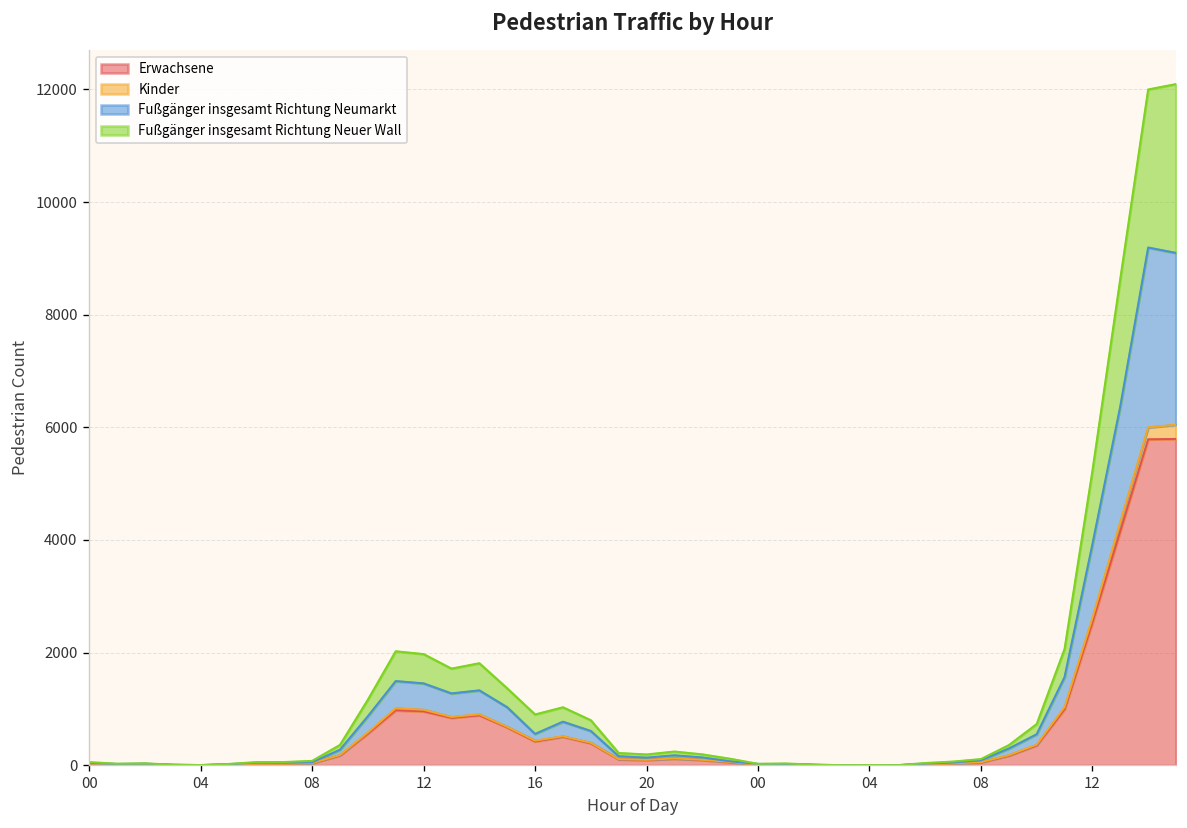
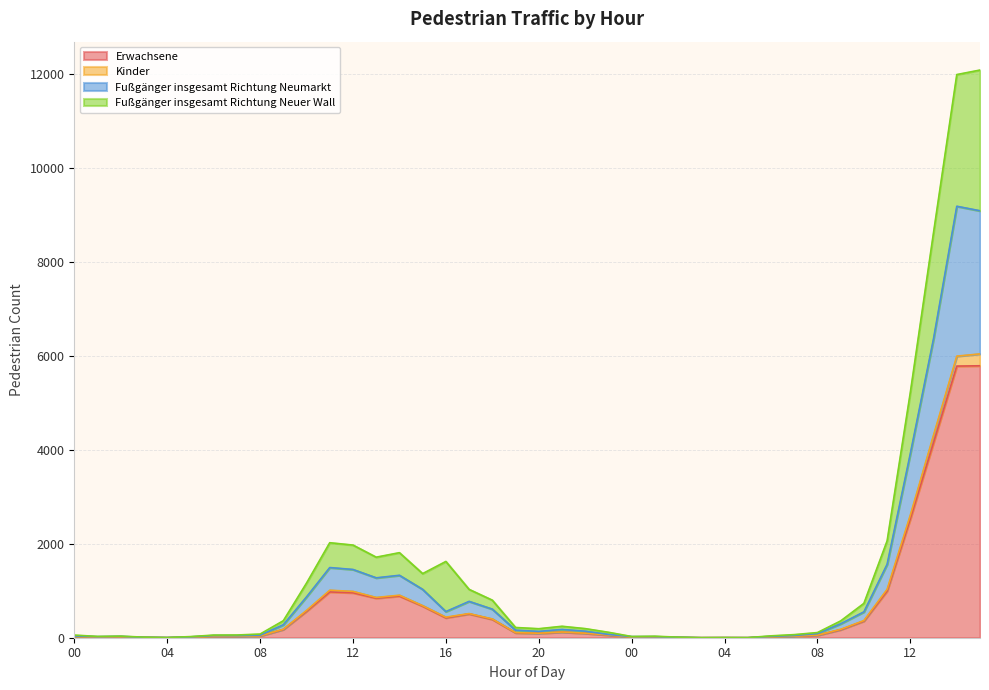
  {
    "Fußgänger insgesamt Richtung Neumarkt": {
      "16": 100
    },
    "Fußgänger insgesamt Richtung Neuer Wall": {
-     "16": 300,
+     "16": 1100,
      "20": 100
    }
  }
